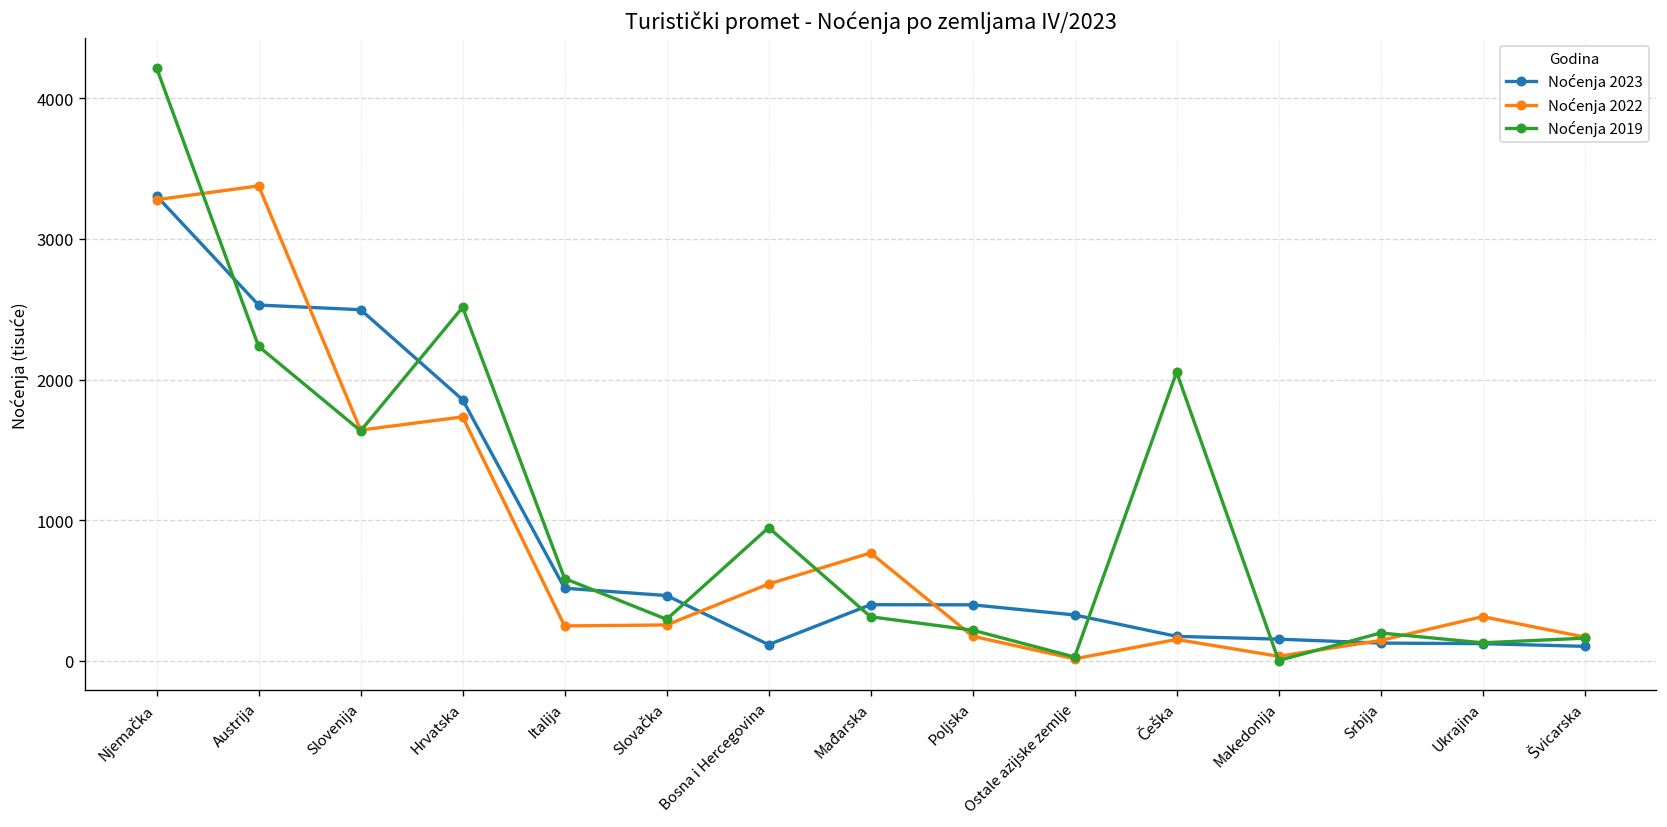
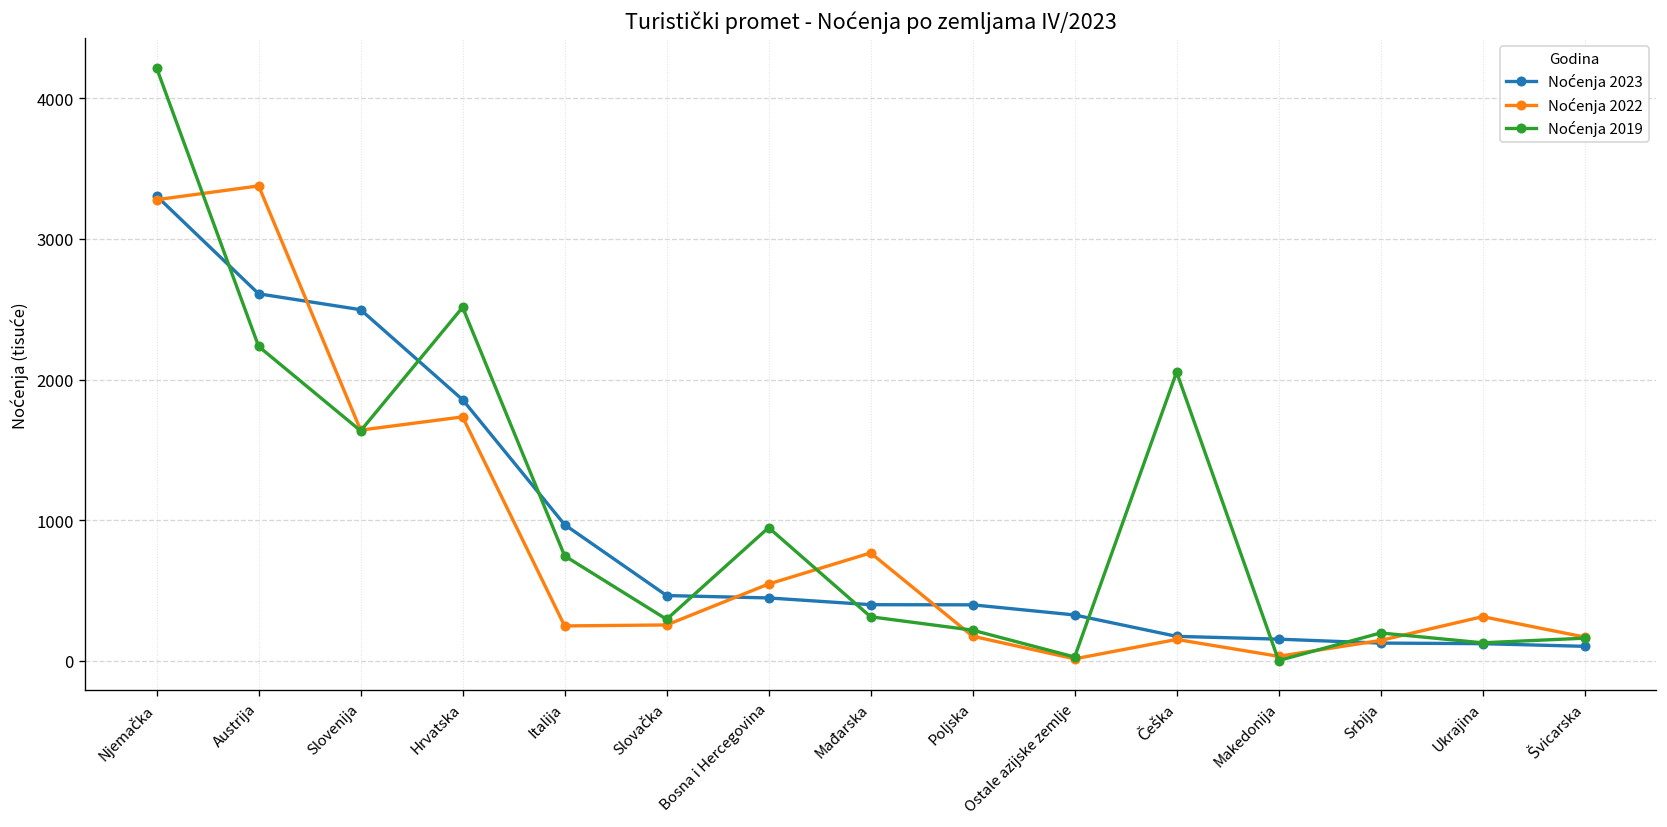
  {
    "Noćenja 2023": {
      "Njemačka": 3310,
-     "Austrija": 2530,
+     "Austrija": 2610,
      "Slovenija": 2500,
      "Hrvatska": 1860,
-     "Italija": 520,
+     "Italija": 970,
      "Slovačka": 470,
-     "Bosna i Hercegovina": 120,
+     "Bosna i Hercegovina": 450,
      "Mađarska": 400,
      "Poljska": 400,
      "Ostale azijske zemlje": 330,
      "Češka": 180,
      "Makedonija": 160,
      "Švicarska": 100
    },
    "Noćenja 2022": {
      "Njemačka": 3280,
      "Austrija": 3380,
      "Hrvatska": 1740,
      "Italija": 250,
      "Slovačka": 260,
      "Bosna i Hercegovina": 550,
      "Mađarska": 770,
      "Poljska": 180,
      "Češka": 150,
      "Makedonija": 30,
      "Ukrajina": 320
    },
    "Noćenja 2019": {
      "Njemačka": 4220,
      "Austrija": 2240,
      "Hrvatska": 2510,
-     "Italija": 590,
+     "Italija": 750,
      "Slovačka": 300,
      "Bosna i Hercegovina": 950,
      "Mađarska": 310,
      "Poljska": 220,
      "Češka": 2050,
      "Makedonija": 0,
      "Srbija": 200
    }
  }
